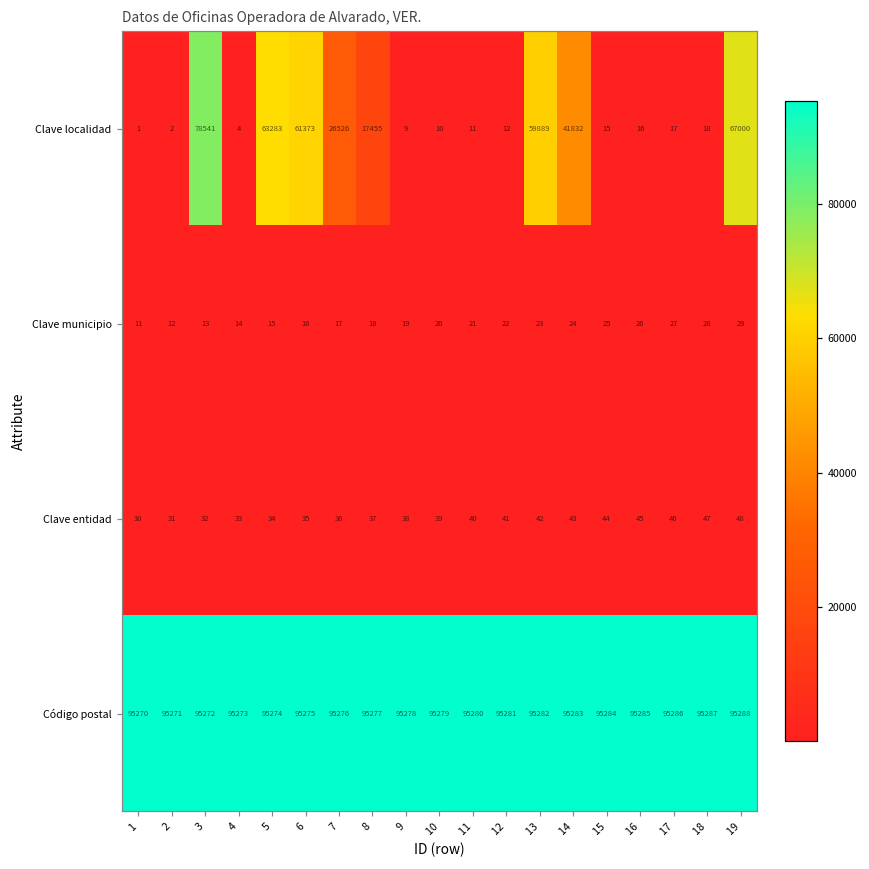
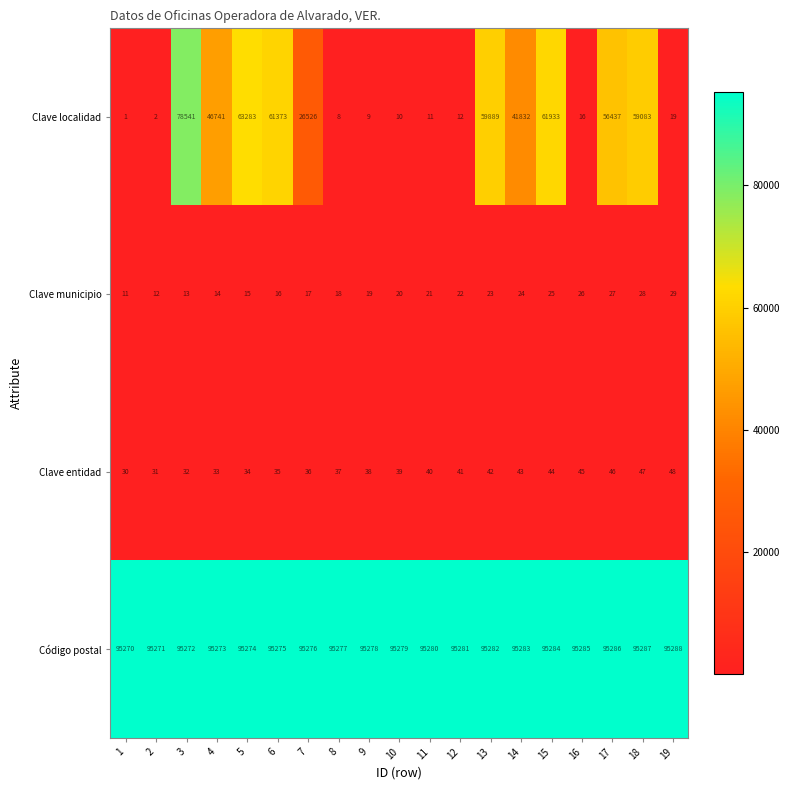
  {
    "Clave localidad": {
      "1": 1,
      "2": 2,
      "3": 78541,
-     "4": 4,
+     "4": 46741,
      "5": 63283,
      "6": 61373,
      "7": 26526,
-     "8": 17455,
+     "8": 8,
      "9": 9,
      "10": 10,
      "11": 11,
      "12": 12,
      "13": 59889,
      "14": 41832,
-     "15": 15,
+     "15": 61933,
      "16": 16,
-     "17": 17,
-     "18": 18,
-     "19": 67000
+     "17": 56437,
+     "18": 59083,
+     "19": 19
    },
    "Clave municipio": {
      "1": 11,
      "2": 12,
      "3": 13,
      "4": 14,
      "5": 15,
      "6": 16,
      "7": 17,
      "8": 18,
      "9": 19,
      "10": 20,
      "11": 21,
      "12": 22,
      "13": 23,
      "14": 24,
      "15": 25,
      "16": 26,
      "17": 27,
      "18": 28,
      "19": 29
    },
    "Clave entidad": {
      "1": 30,
      "2": 31,
      "3": 32,
      "4": 33,
      "5": 34,
      "6": 35,
      "7": 36,
      "8": 37,
      "9": 38,
      "10": 39,
      "11": 40,
      "12": 41,
      "13": 42,
      "14": 43,
      "15": 44,
      "16": 45,
      "17": 46,
      "18": 47,
      "19": 48
    },
    "Código postal": {
      "1": 95270,
      "2": 95271,
      "3": 95272,
      "4": 95273,
      "5": 95274,
      "6": 95275,
      "7": 95276,
      "8": 95277,
      "9": 95278,
      "10": 95279,
      "11": 95280,
      "12": 95281,
      "13": 95282,
      "14": 95283,
      "15": 95284,
      "16": 95285,
      "17": 95286,
      "18": 95287,
      "19": 95288
    }
  }
